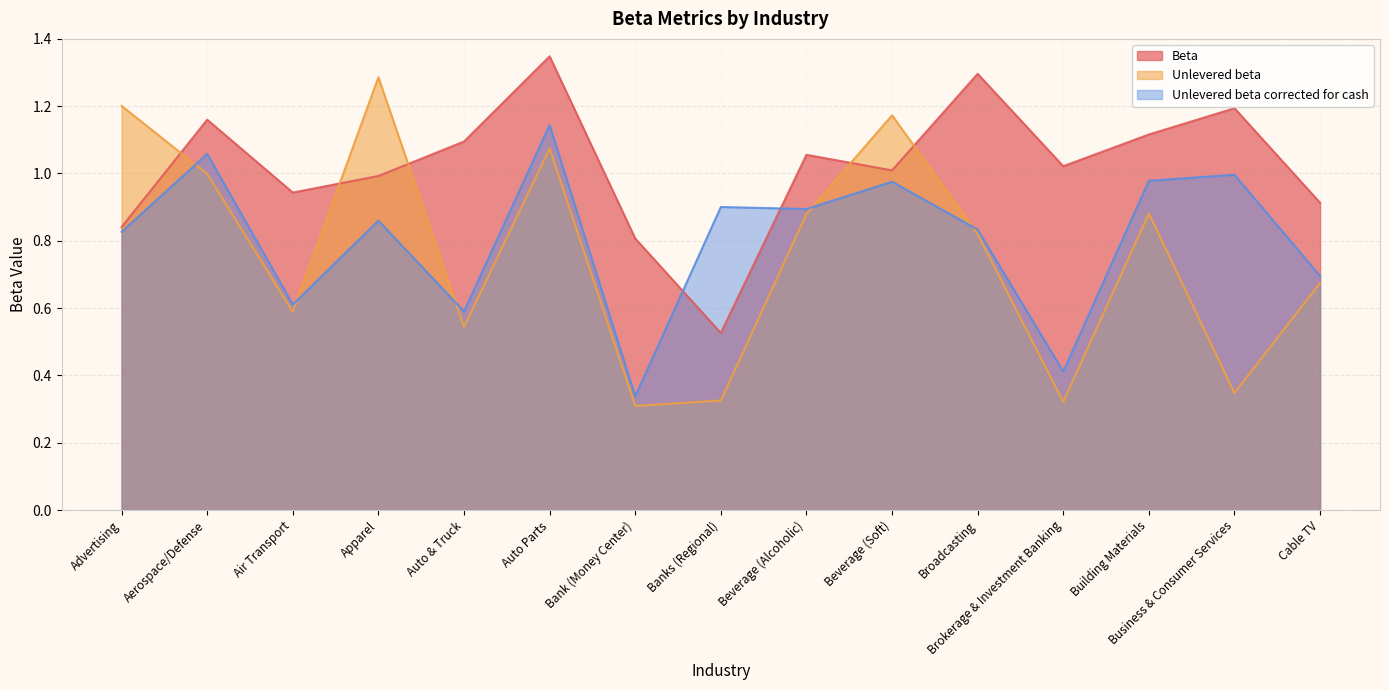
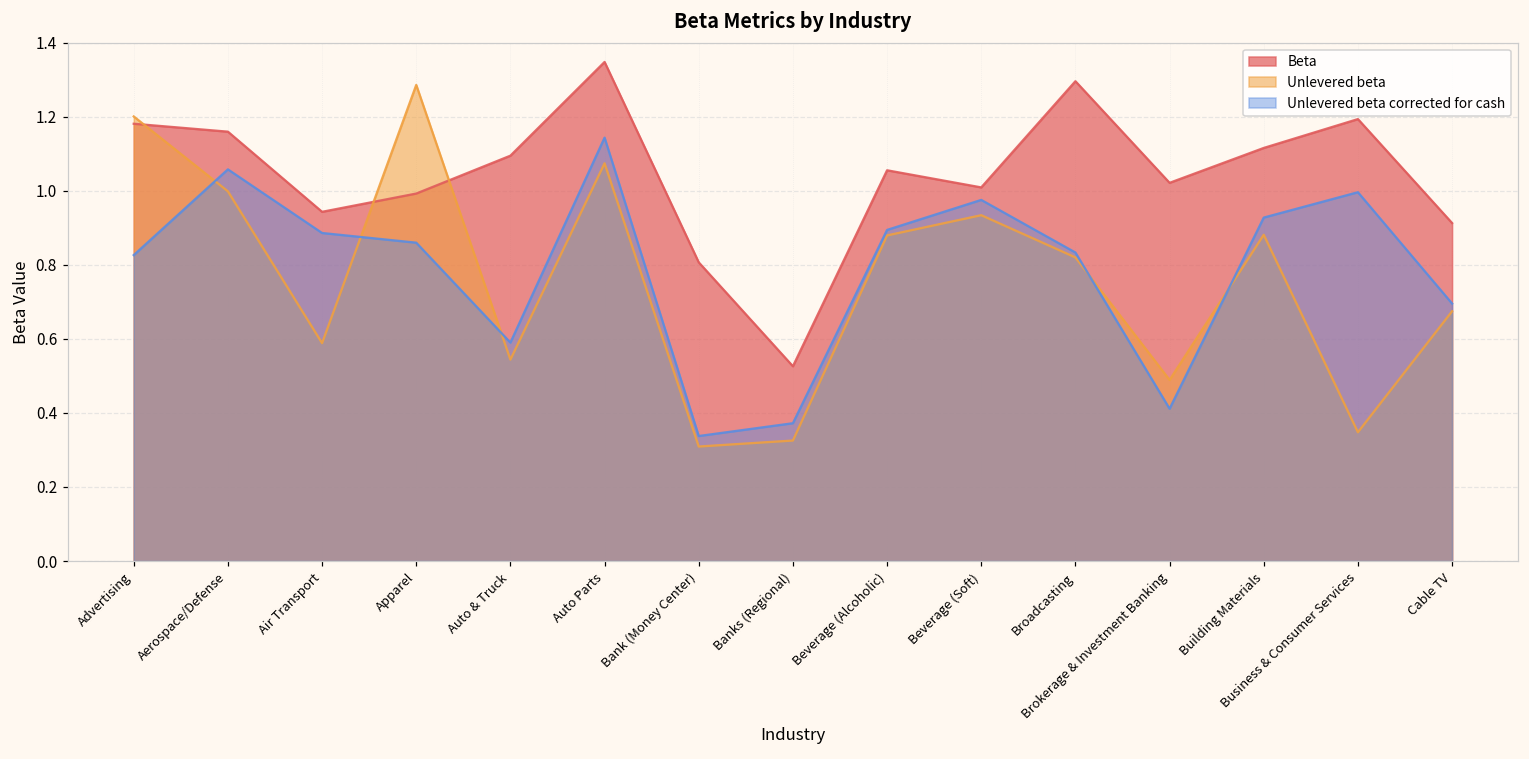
  {
    "Beta": {
-     "Advertising": 0.84,
+     "Advertising": 1.18,
      "Aerospace/Defense": 1.16,
      "Air Transport": 0.94,
      "Apparel": 0.99,
      "Auto & Truck": 1.09,
      "Auto Parts": 1.35,
      "Bank (Money Center)": 0.81,
      "Banks (Regional)": 0.53,
      "Beverage (Alcoholic)": 1.06,
      "Beverage (Soft)": 1.01,
      "Broadcasting": 1.30,
      "Brokerage & Investment Banking": 1.02,
      "Building Materials": 1.12,
      "Business & Consumer Services": 1.19,
      "Cable TV": 0.91
    },
    "Unlevered beta": {
      "Advertising": 1.20,
      "Aerospace/Defense": 1.00,
      "Air Transport": 0.59,
      "Apparel": 1.29,
      "Auto & Truck": 0.54,
      "Auto Parts": 1.07,
      "Bank (Money Center)": 0.31,
      "Banks (Regional)": 0.33,
      "Beverage (Alcoholic)": 0.88,
-     "Beverage (Soft)": 1.17,
+     "Beverage (Soft)": 0.93,
      "Broadcasting": 0.82,
-     "Brokerage & Investment Banking": 0.32,
+     "Brokerage & Investment Banking": 0.49,
      "Building Materials": 0.88,
      "Business & Consumer Services": 0.35,
      "Cable TV": 0.67
    },
    "Unlevered beta corrected for cash": {
      "Advertising": 0.83,
      "Aerospace/Defense": 1.06,
-     "Air Transport": 0.61,
+     "Air Transport": 0.89,
      "Apparel": 0.86,
      "Auto & Truck": 0.59,
      "Auto Parts": 1.14,
      "Bank (Money Center)": 0.34,
-     "Banks (Regional)": 0.90,
+     "Banks (Regional)": 0.37,
      "Beverage (Alcoholic)": 0.89,
      "Beverage (Soft)": 0.98,
      "Broadcasting": 0.83,
      "Brokerage & Investment Banking": 0.41,
-     "Building Materials": 0.98,
+     "Building Materials": 0.93,
      "Business & Consumer Services": 1.00,
      "Cable TV": 0.70
    }
  }
